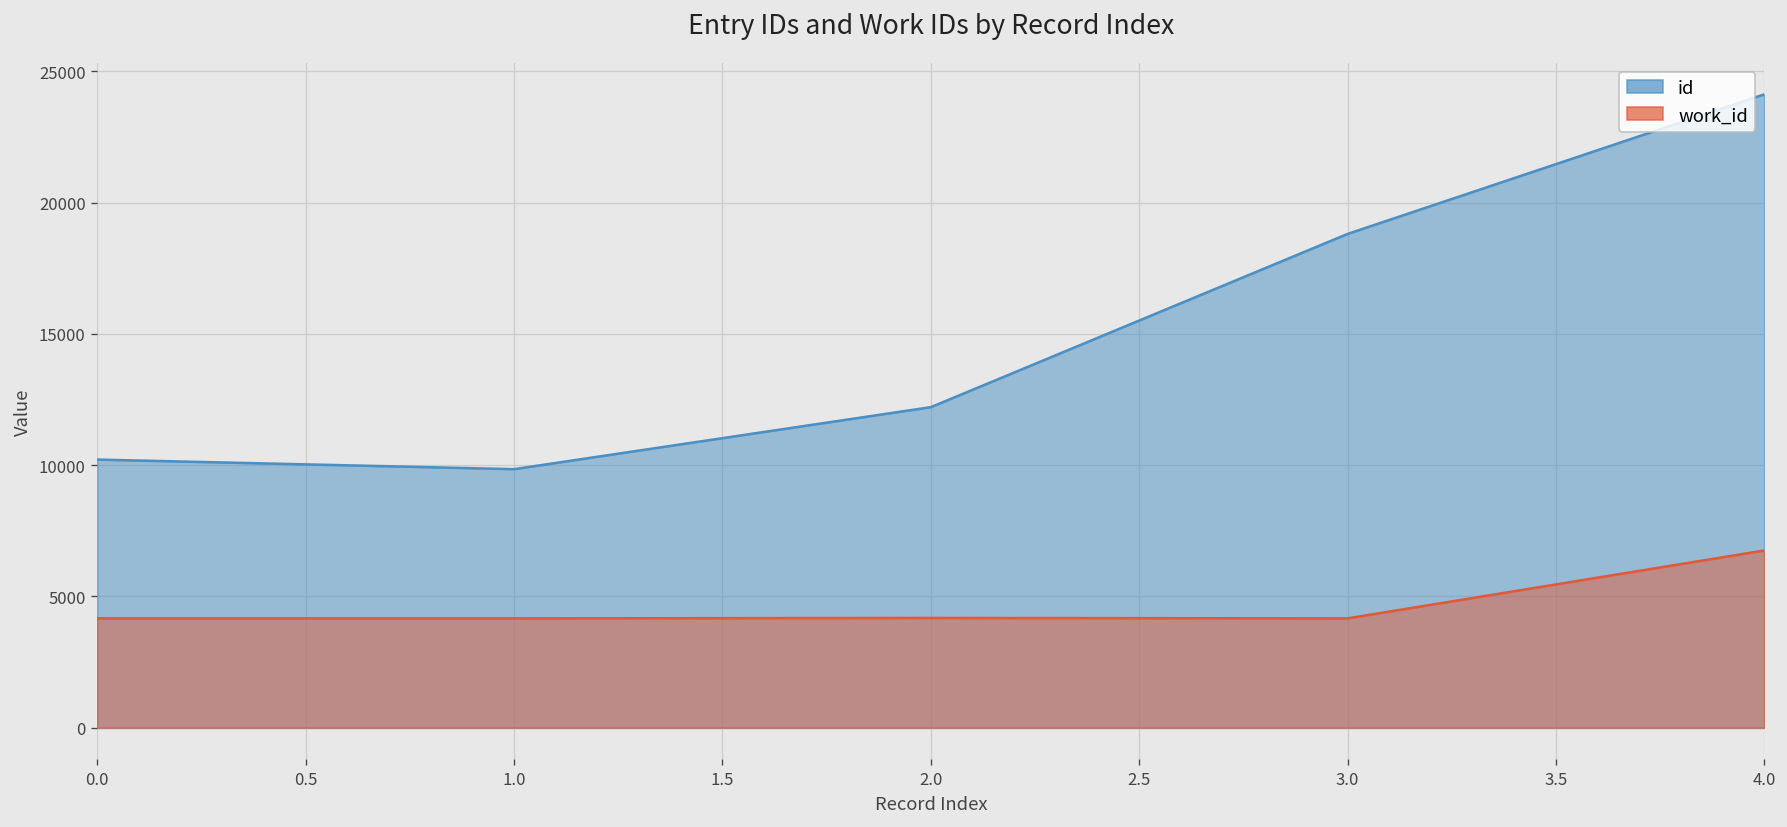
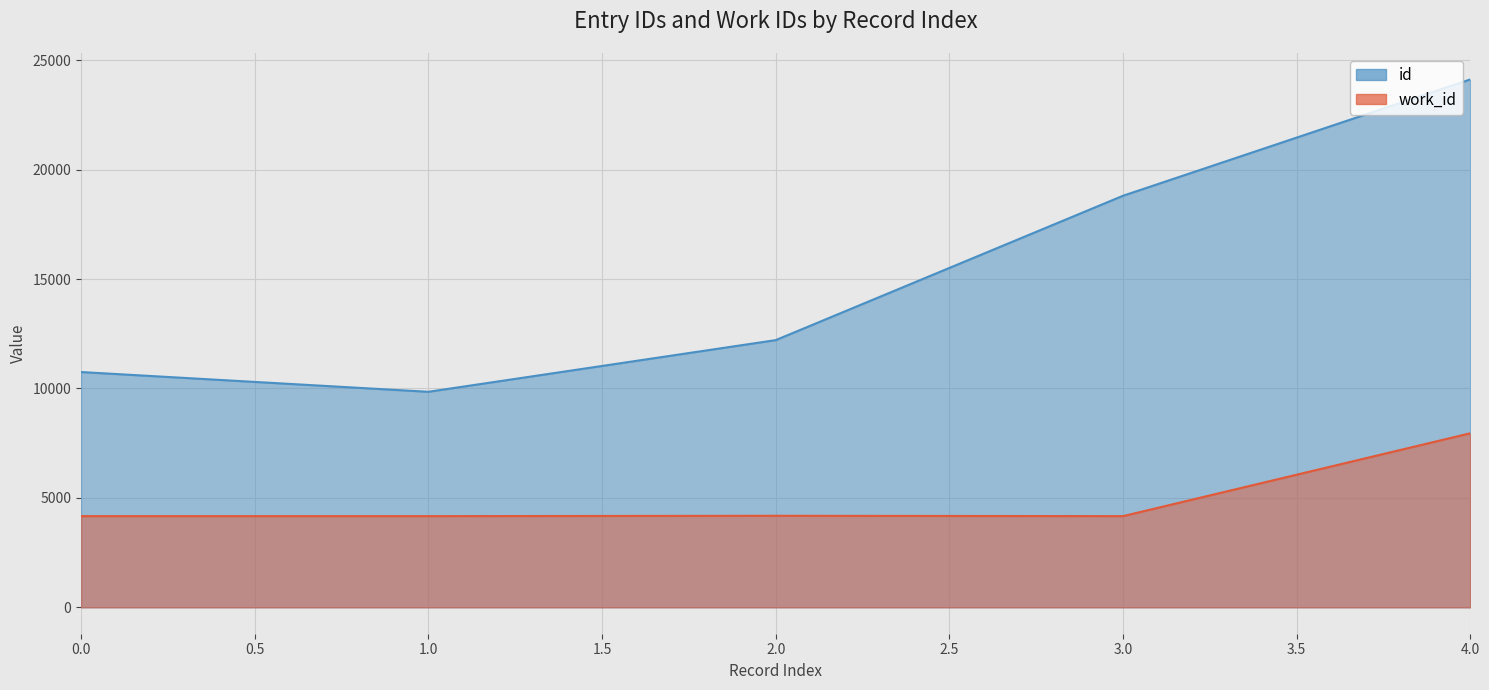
  {
    "id": {
-     "0.0": 10200,
+     "0.0": 10800,
      "1.0": 9800,
      "2.0": 12200,
      "3.0": 18800,
      "4.0": 24100
    },
    "work_id": {
      "0.0": 4200,
      "1.0": 4200,
      "2.0": 4200,
      "3.0": 4200,
-     "4.0": 6800
+     "4.0": 8000
    }
  }
